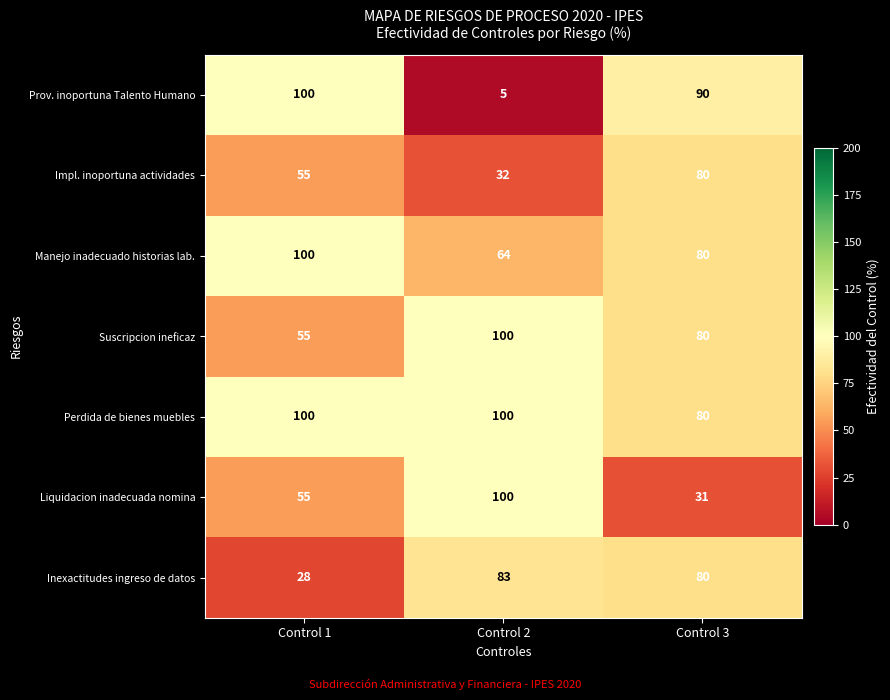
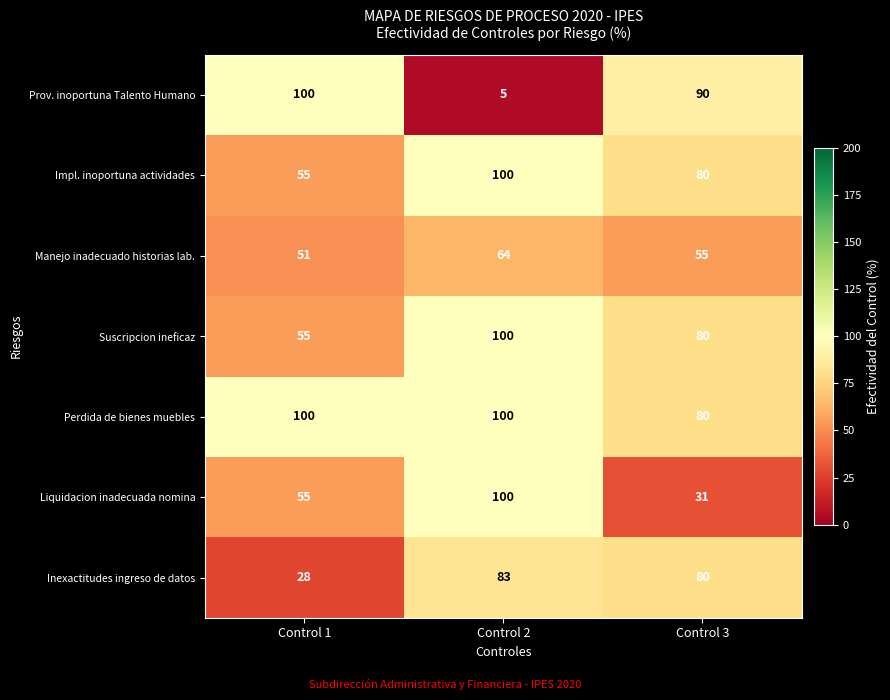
  {
    "Prov. inoportuna Talento Humano": {
      "Control 1": 100,
      "Control 2": 5,
      "Control 3": 90
    },
    "Impl. inoportuna actividades": {
      "Control 1": 55,
-     "Control 2": 32,
+     "Control 2": 100,
      "Control 3": 80
    },
    "Manejo inadecuado historias lab.": {
-     "Control 1": 100,
+     "Control 1": 51,
      "Control 2": 64,
-     "Control 3": 80
+     "Control 3": 55
    },
    "Suscripcion ineficaz": {
      "Control 1": 55,
      "Control 2": 100,
      "Control 3": 80
    },
    "Perdida de bienes muebles": {
      "Control 1": 100,
      "Control 2": 100,
      "Control 3": 80
    },
    "Liquidacion inadecuada nomina": {
      "Control 1": 55,
      "Control 2": 100,
      "Control 3": 31
    },
    "Inexactitudes ingreso de datos": {
      "Control 1": 28,
      "Control 2": 83,
      "Control 3": 80
    }
  }
